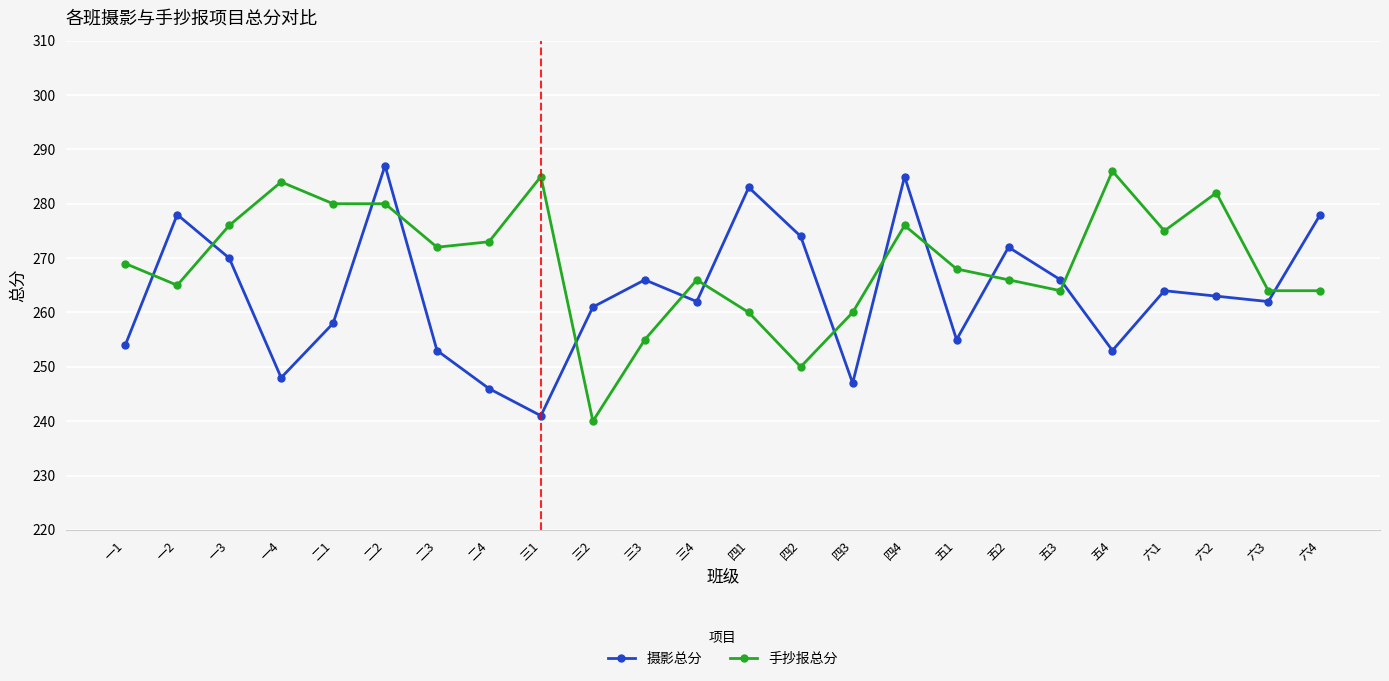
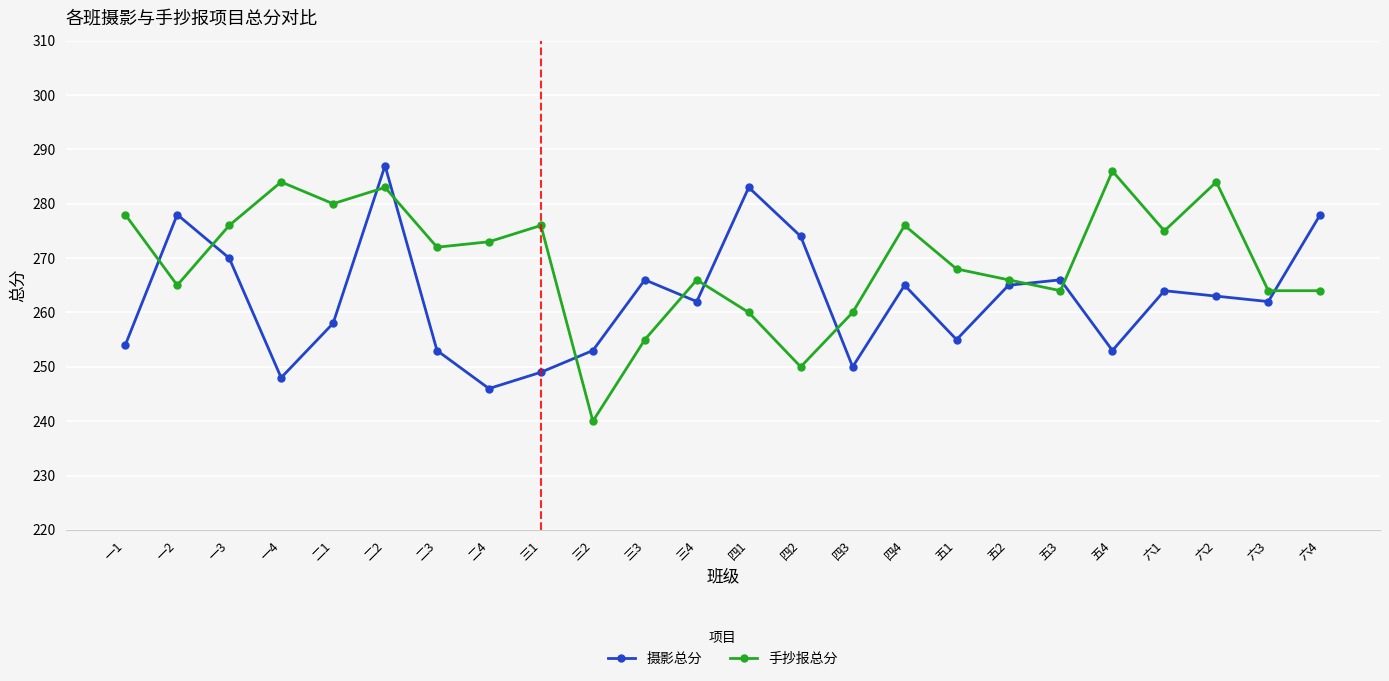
  {
    "摄影总分": {
      "一1": 254,
      "一2": 278,
      "一3": 270,
      "一4": 248,
      "二1": 258,
      "二2": 287,
      "二3": 253,
      "二4": 246,
-     "三1": 241,
-     "三2": 261,
+     "三1": 249,
+     "三2": 253,
      "三3": 266,
      "三4": 262,
      "四1": 283,
      "四2": 274,
-     "四3": 247,
-     "四4": 285,
+     "四3": 250,
+     "四4": 265,
      "五1": 255,
-     "五2": 272,
+     "五2": 265,
      "五3": 266,
      "五4": 253,
      "六1": 264,
      "六2": 263,
      "六3": 262,
      "六4": 278
    },
    "手抄报总分": {
-     "一1": 269,
+     "一1": 278,
      "一2": 265,
      "一3": 276,
      "一4": 284,
      "二1": 280,
-     "二2": 280,
+     "二2": 283,
      "二3": 272,
      "二4": 273,
-     "三1": 285,
+     "三1": 276,
      "三2": 240,
      "三3": 255,
      "三4": 266,
      "四1": 260,
      "四2": 250,
      "四3": 260,
      "四4": 276,
      "五1": 268,
      "五2": 266,
      "五3": 264,
      "五4": 286,
      "六1": 275,
-     "六2": 282,
+     "六2": 284,
      "六3": 264,
      "六4": 264
    }
  }
